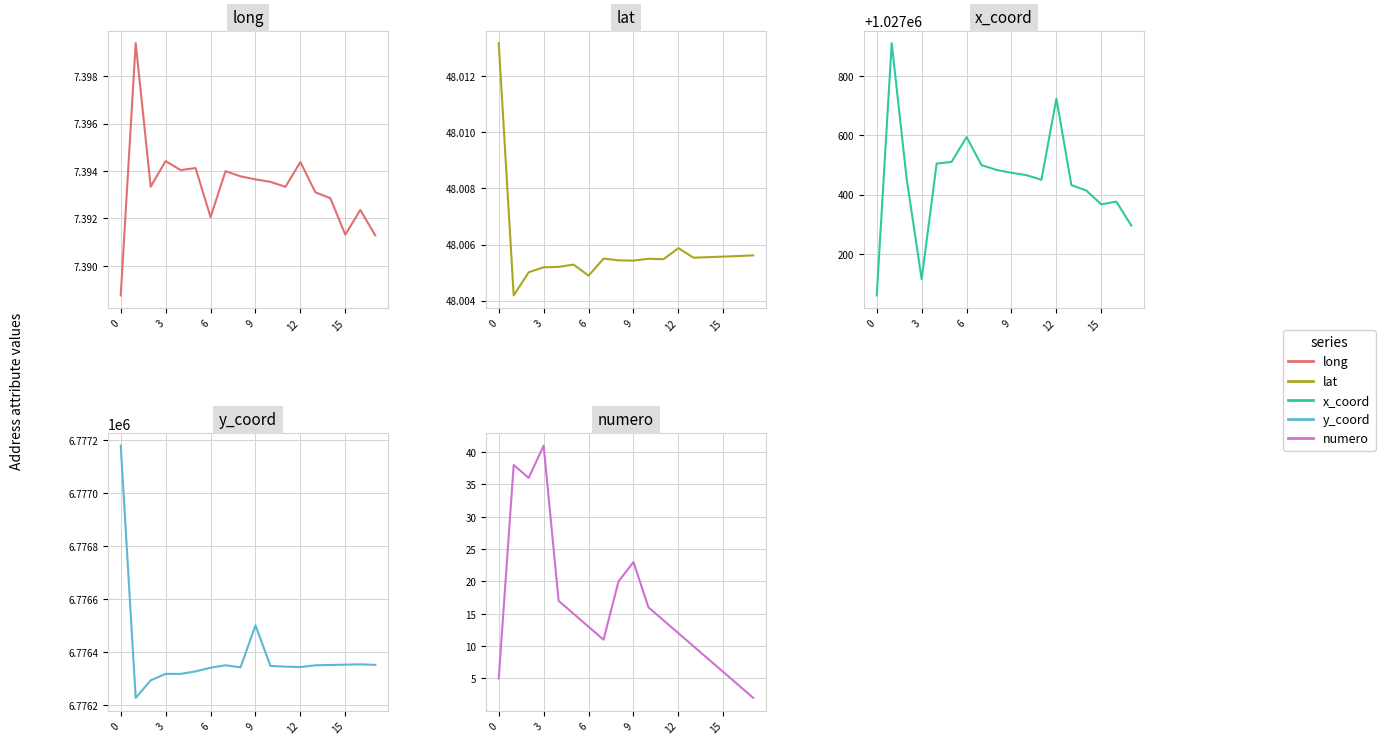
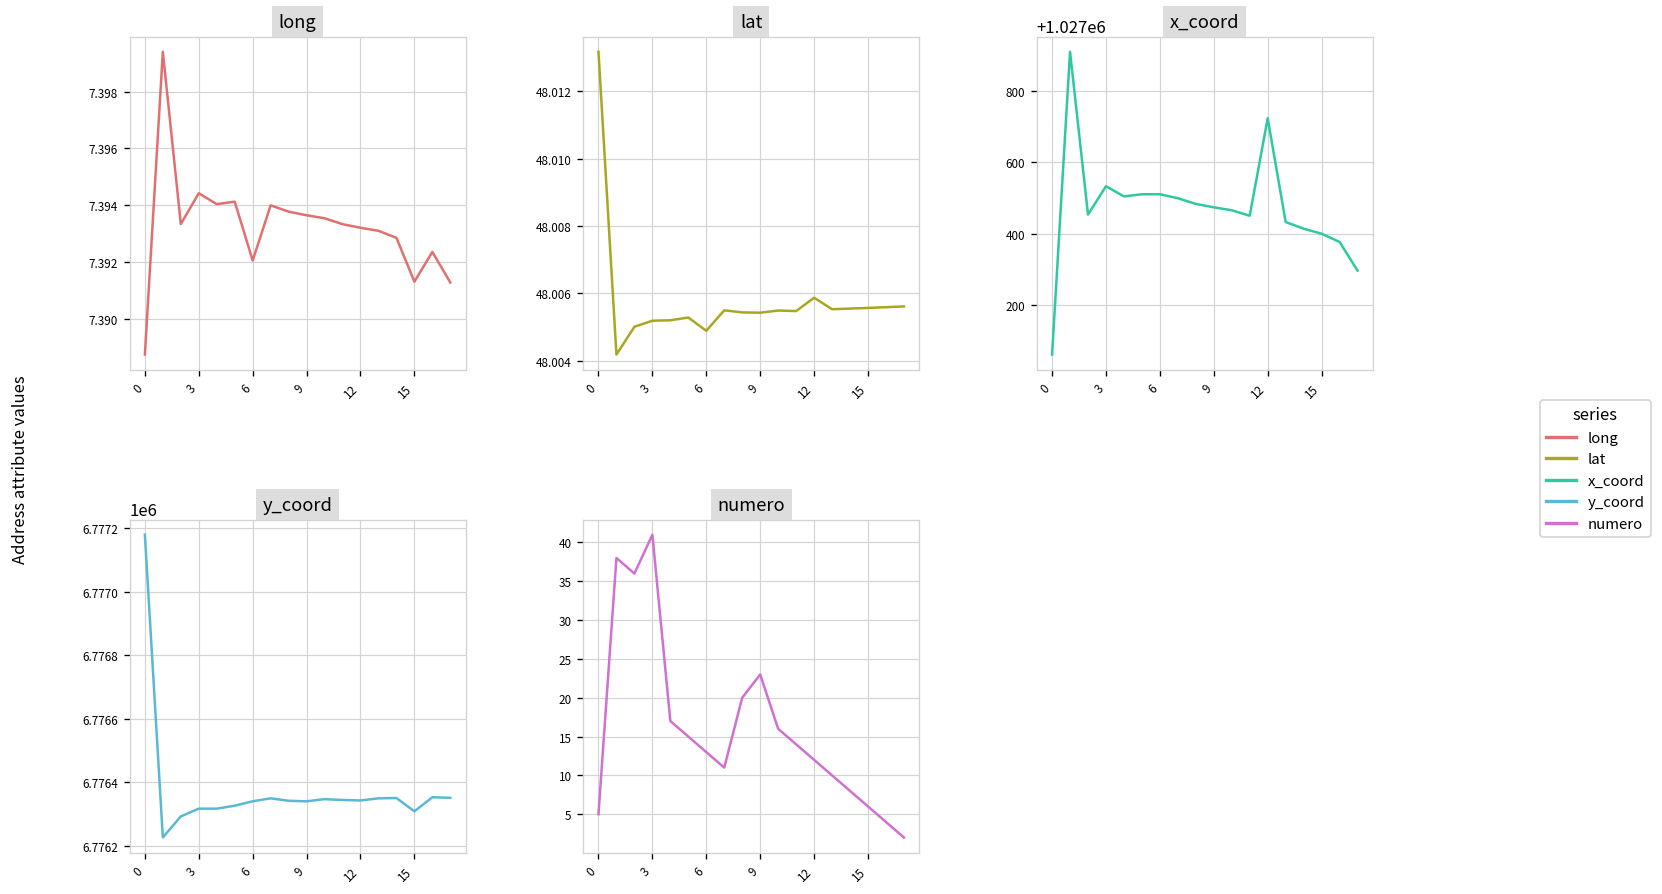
  {
    "long": {
      "0": 7.3887,
      "3": 7.3944,
      "6": 7.3921,
      "9": 7.3936,
-     "12": 7.3944,
+     "12": 7.3932,
      "15": 7.3913
    },
    "lat": {
      "0": 48.0132,
      "3": 48.0052,
      "6": 48.0049,
      "9": 48.0054,
      "12": 48.0059,
      "15": 48.0056
    },
    "x_coord": {
      "0": 1027060,
-     "3": 1027120,
-     "6": 1027590,
+     "3": 1027530,
+     "6": 1027510,
      "9": 1027470,
      "12": 1027720,
-     "15": 1027370
+     "15": 1027400
    },
    "y_coord": {
      "0": 6777180,
      "3": 6776320,
      "6": 6776340,
-     "9": 6776500,
+     "9": 6776340,
      "12": 6776340,
-     "15": 6776350
+     "15": 6776310
    },
    "numero": {
      "0": 5,
      "3": 41,
      "6": 13,
      "9": 23,
      "12": 12,
      "15": 6
    }
  }
